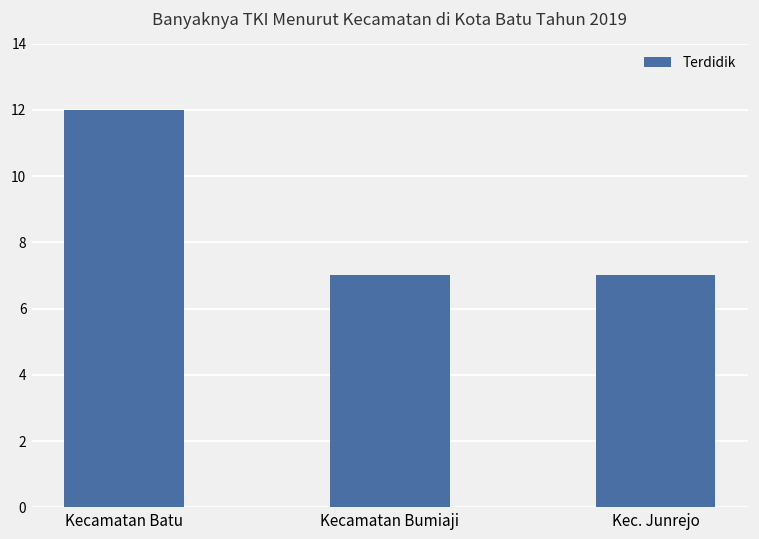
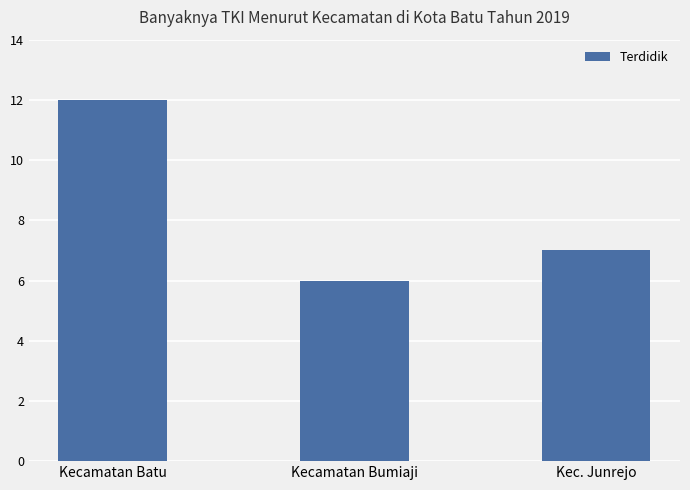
  {
    "Kecamatan Batu": 12,
-   "Kecamatan Bumiaji": 7,
+   "Kecamatan Bumiaji": 6,
    "Kec. Junrejo": 7
  }
